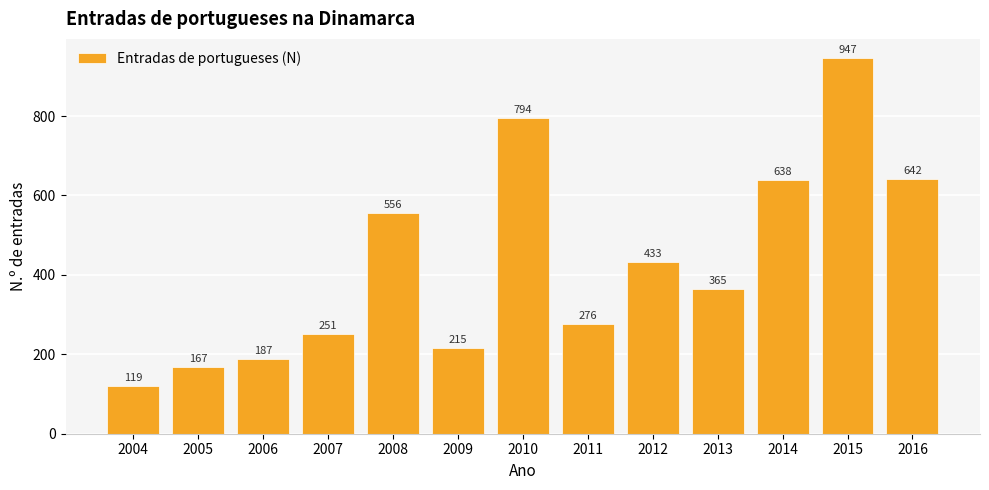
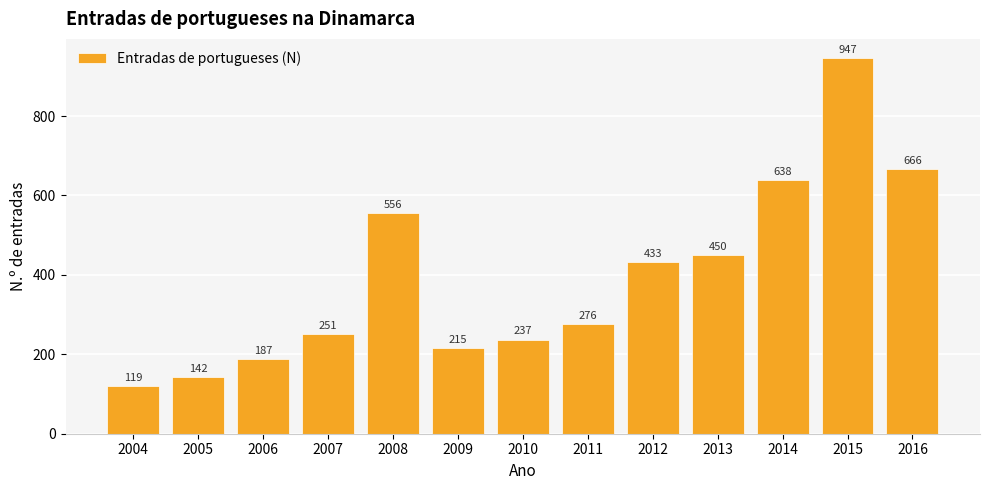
  {
    "2004": 119,
-   "2005": 167,
+   "2005": 142,
    "2006": 187,
    "2007": 251,
    "2008": 556,
    "2009": 215,
-   "2010": 794,
+   "2010": 237,
    "2011": 276,
    "2012": 433,
-   "2013": 365,
+   "2013": 450,
    "2014": 638,
    "2015": 947,
-   "2016": 642
+   "2016": 666
  }
